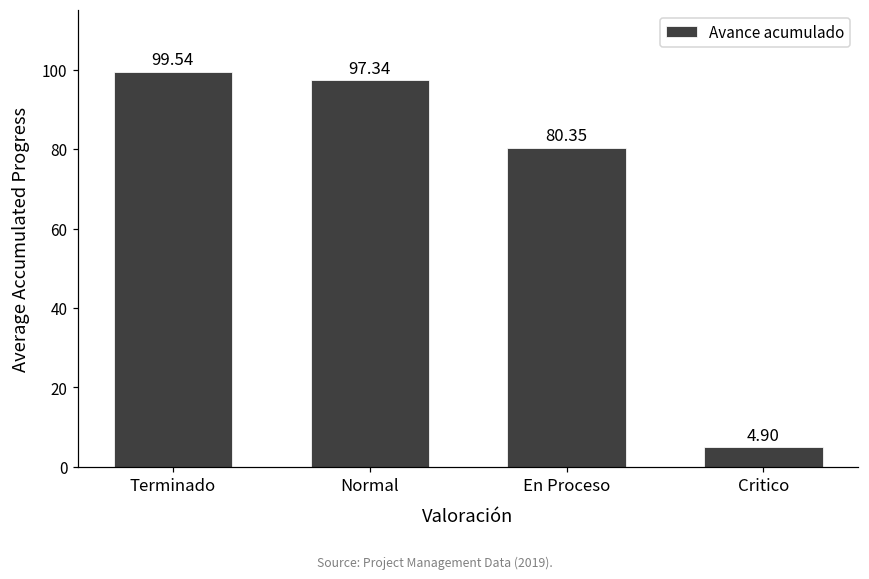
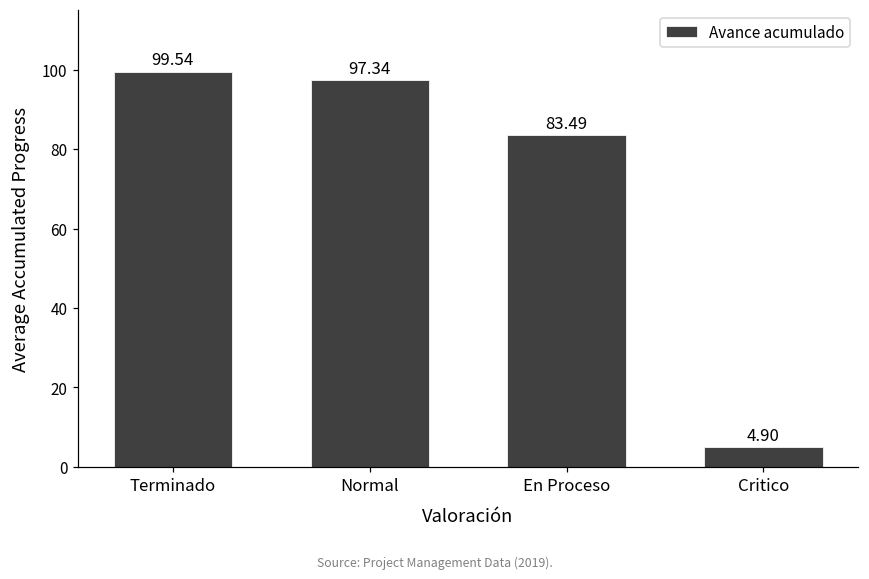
  {
    "Terminado": 99.54,
    "Normal": 97.34,
-   "En Proceso": 80.35,
+   "En Proceso": 83.49,
    "Critico": 4.90
  }
